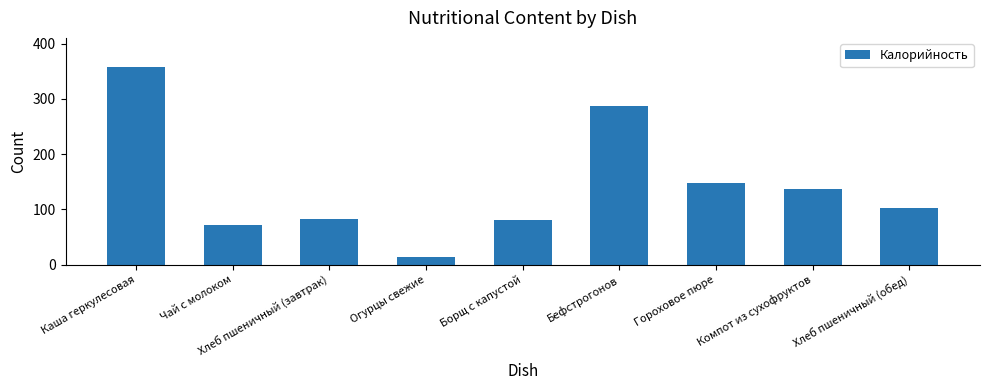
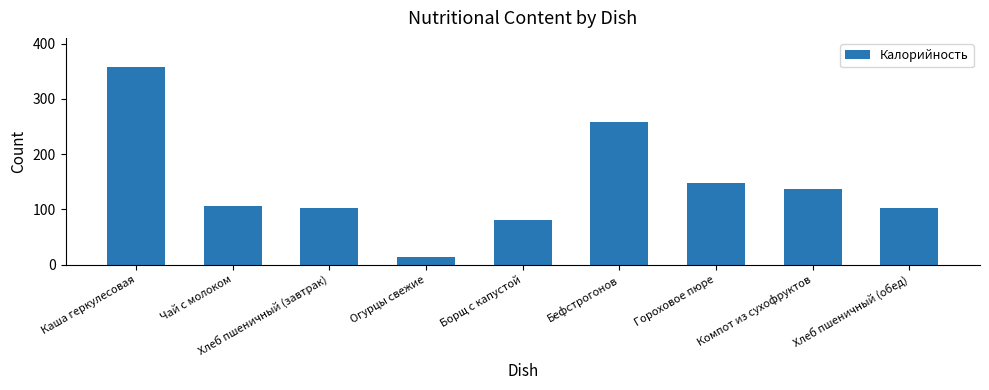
  {
    "Каша геркулесовая": 360,
-   "Чай с молоком": 70,
-   "Хлеб пшеничный (завтрак)": 80,
+   "Чай с молоком": 110,
+   "Хлеб пшеничный (завтрак)": 100,
    "Огурцы свежие": 10,
    "Борщ с капустой": 80,
-   "Бефстрогонов": 290,
+   "Бефстрогонов": 260,
    "Гороховое пюре": 150,
    "Компот из сухофруктов": 140,
    "Хлеб пшеничный (обед)": 100
  }
